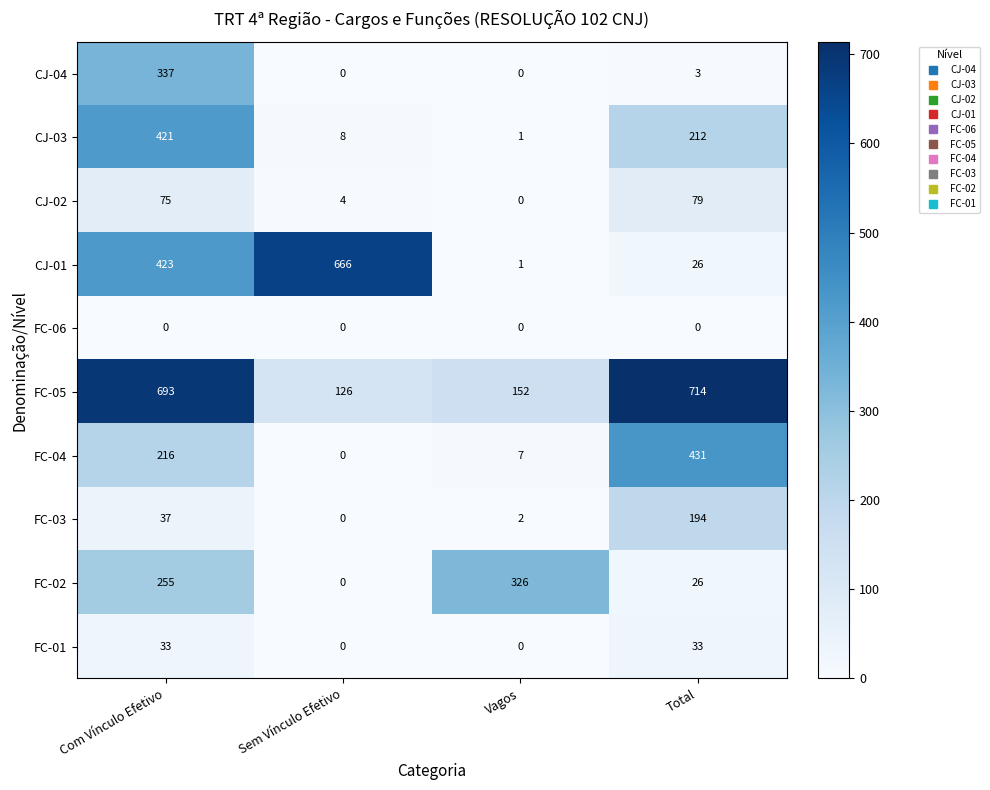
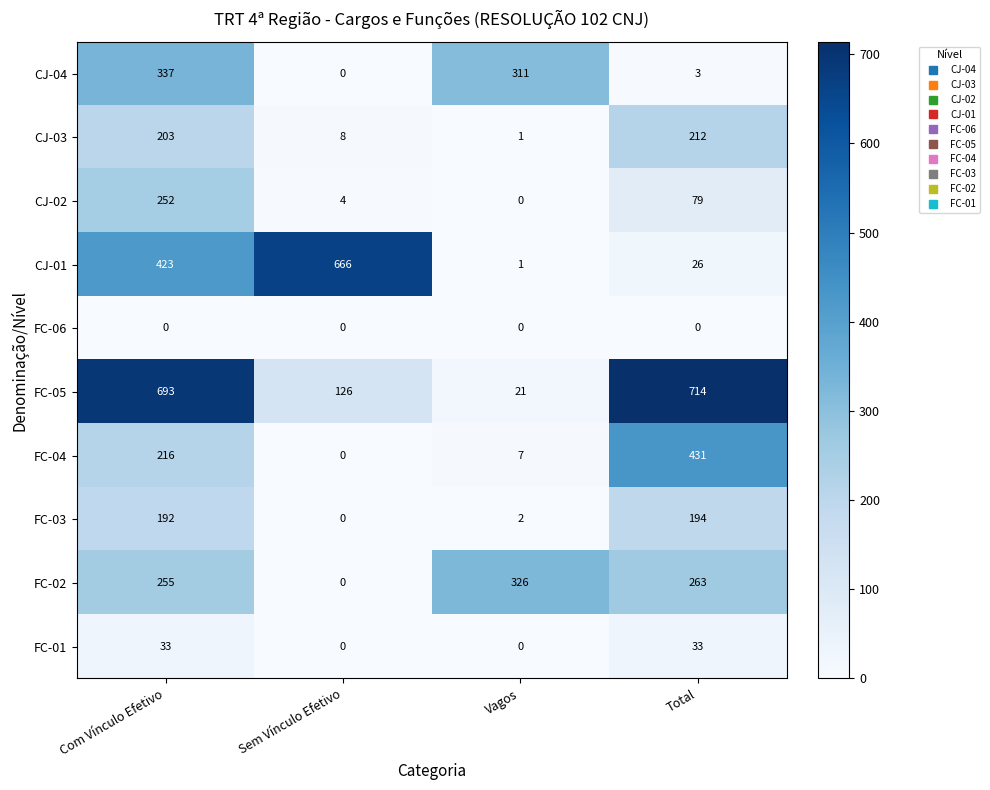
  {
    "CJ-04": {
      "Com Vínculo Efetivo": 337,
      "Sem Vínculo Efetivo": 0,
-     "Vagos": 0,
+     "Vagos": 311,
      "Total": 3
    },
    "CJ-03": {
-     "Com Vínculo Efetivo": 421,
+     "Com Vínculo Efetivo": 203,
      "Sem Vínculo Efetivo": 8,
      "Vagos": 1,
      "Total": 212
    },
    "CJ-02": {
-     "Com Vínculo Efetivo": 75,
+     "Com Vínculo Efetivo": 252,
      "Sem Vínculo Efetivo": 4,
      "Vagos": 0,
      "Total": 79
    },
    "CJ-01": {
      "Com Vínculo Efetivo": 423,
      "Sem Vínculo Efetivo": 666,
      "Vagos": 1,
      "Total": 26
    },
    "FC-06": {
      "Com Vínculo Efetivo": 0,
      "Sem Vínculo Efetivo": 0,
      "Vagos": 0,
      "Total": 0
    },
    "FC-05": {
      "Com Vínculo Efetivo": 693,
      "Sem Vínculo Efetivo": 126,
-     "Vagos": 152,
+     "Vagos": 21,
      "Total": 714
    },
    "FC-04": {
      "Com Vínculo Efetivo": 216,
      "Sem Vínculo Efetivo": 0,
      "Vagos": 7,
      "Total": 431
    },
    "FC-03": {
-     "Com Vínculo Efetivo": 37,
+     "Com Vínculo Efetivo": 192,
      "Sem Vínculo Efetivo": 0,
      "Vagos": 2,
      "Total": 194
    },
    "FC-02": {
      "Com Vínculo Efetivo": 255,
      "Sem Vínculo Efetivo": 0,
      "Vagos": 326,
-     "Total": 26
+     "Total": 263
    },
    "FC-01": {
      "Com Vínculo Efetivo": 33,
      "Sem Vínculo Efetivo": 0,
      "Vagos": 0,
      "Total": 33
    }
  }
